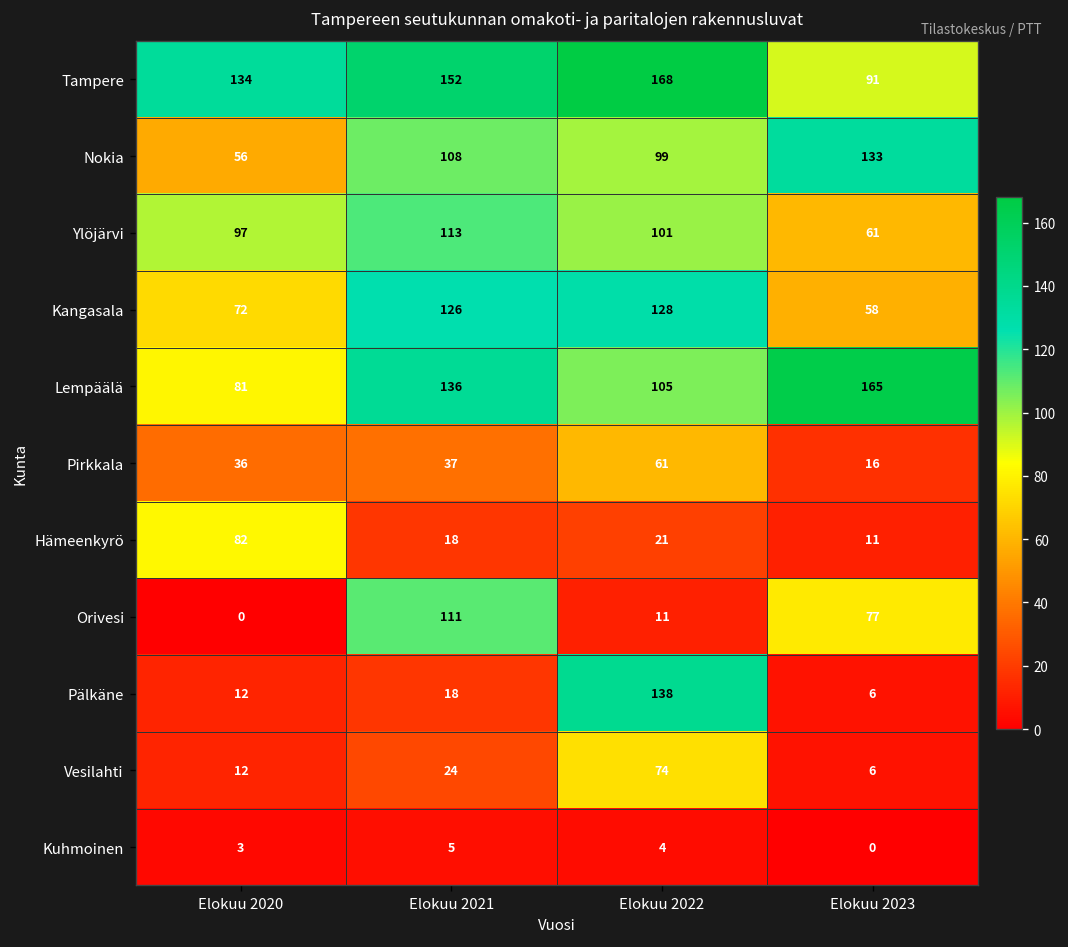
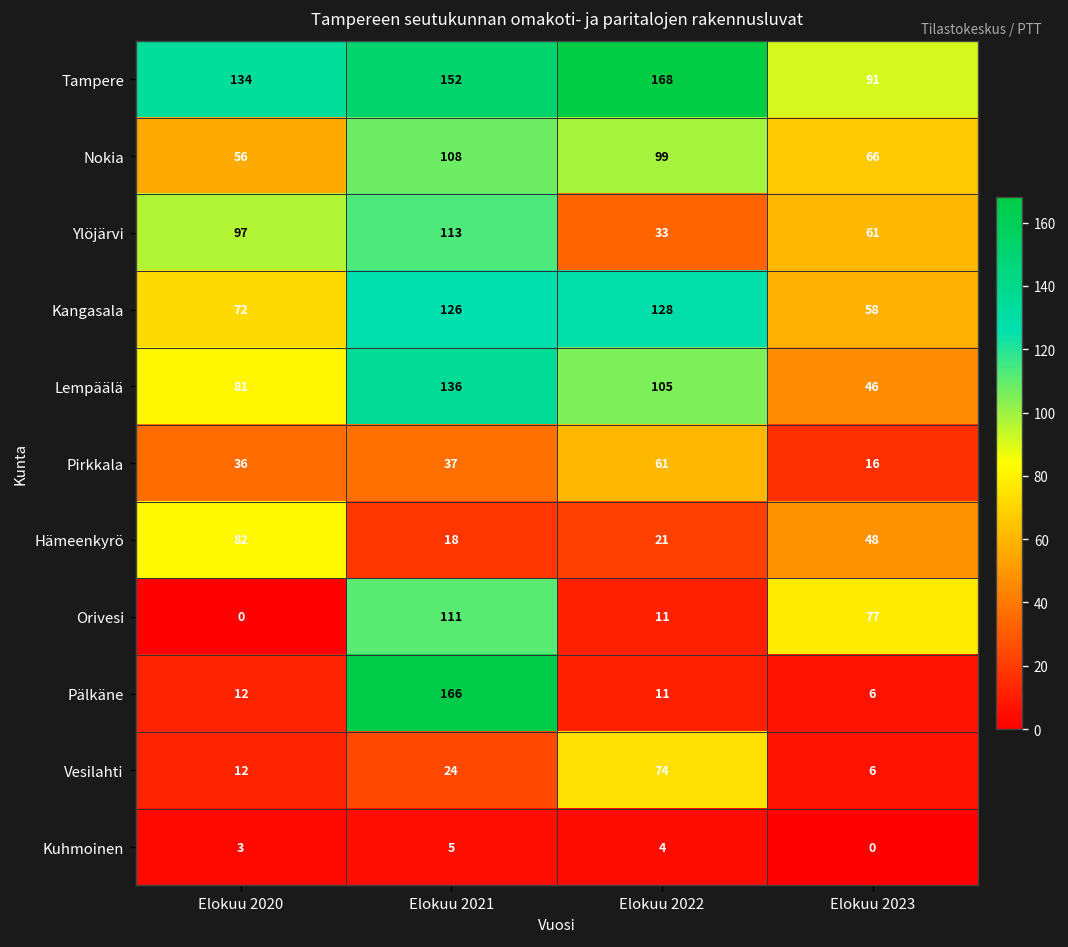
  {
    "Tampere": {
      "Elokuu 2020": 134,
      "Elokuu 2021": 152,
      "Elokuu 2022": 168,
      "Elokuu 2023": 91
    },
    "Nokia": {
      "Elokuu 2020": 56,
      "Elokuu 2021": 108,
      "Elokuu 2022": 99,
-     "Elokuu 2023": 133
+     "Elokuu 2023": 66
    },
    "Ylöjärvi": {
      "Elokuu 2020": 97,
      "Elokuu 2021": 113,
-     "Elokuu 2022": 101,
+     "Elokuu 2022": 33,
      "Elokuu 2023": 61
    },
    "Kangasala": {
      "Elokuu 2020": 72,
      "Elokuu 2021": 126,
      "Elokuu 2022": 128,
      "Elokuu 2023": 58
    },
    "Lempäälä": {
      "Elokuu 2020": 81,
      "Elokuu 2021": 136,
      "Elokuu 2022": 105,
-     "Elokuu 2023": 165
+     "Elokuu 2023": 46
    },
    "Pirkkala": {
      "Elokuu 2020": 36,
      "Elokuu 2021": 37,
      "Elokuu 2022": 61,
      "Elokuu 2023": 16
    },
    "Hämeenkyrö": {
      "Elokuu 2020": 82,
      "Elokuu 2021": 18,
      "Elokuu 2022": 21,
-     "Elokuu 2023": 11
+     "Elokuu 2023": 48
    },
    "Orivesi": {
      "Elokuu 2020": 0,
      "Elokuu 2021": 111,
      "Elokuu 2022": 11,
      "Elokuu 2023": 77
    },
    "Pälkäne": {
      "Elokuu 2020": 12,
-     "Elokuu 2021": 18,
-     "Elokuu 2022": 138,
+     "Elokuu 2021": 166,
+     "Elokuu 2022": 11,
      "Elokuu 2023": 6
    },
    "Vesilahti": {
      "Elokuu 2020": 12,
      "Elokuu 2021": 24,
      "Elokuu 2022": 74,
      "Elokuu 2023": 6
    },
    "Kuhmoinen": {
      "Elokuu 2020": 3,
      "Elokuu 2021": 5,
      "Elokuu 2022": 4,
      "Elokuu 2023": 0
    }
  }
